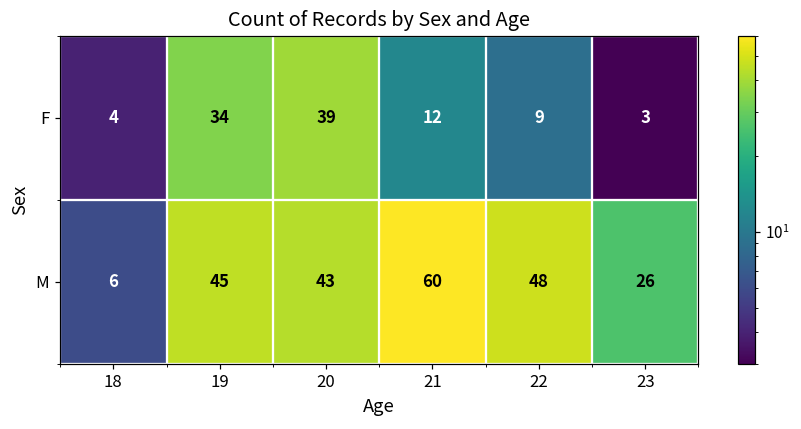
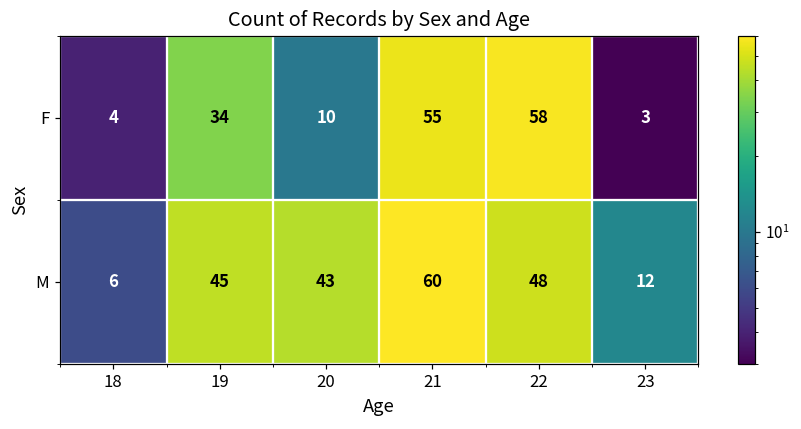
  {
    "F": {
      "18": 4,
      "19": 34,
-     "20": 39,
-     "21": 12,
-     "22": 9,
+     "20": 10,
+     "21": 55,
+     "22": 58,
      "23": 3
    },
    "M": {
      "18": 6,
      "19": 45,
      "20": 43,
      "21": 60,
      "22": 48,
-     "23": 26
+     "23": 12
    }
  }
